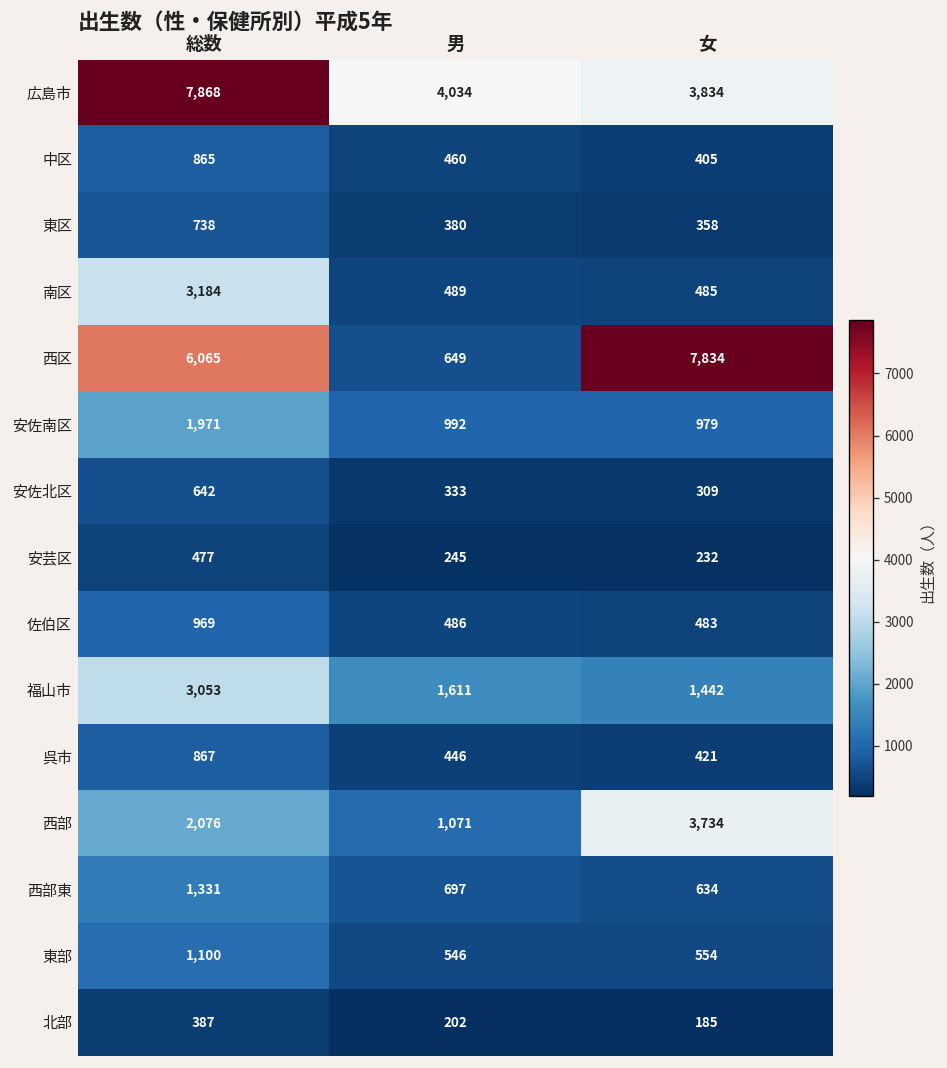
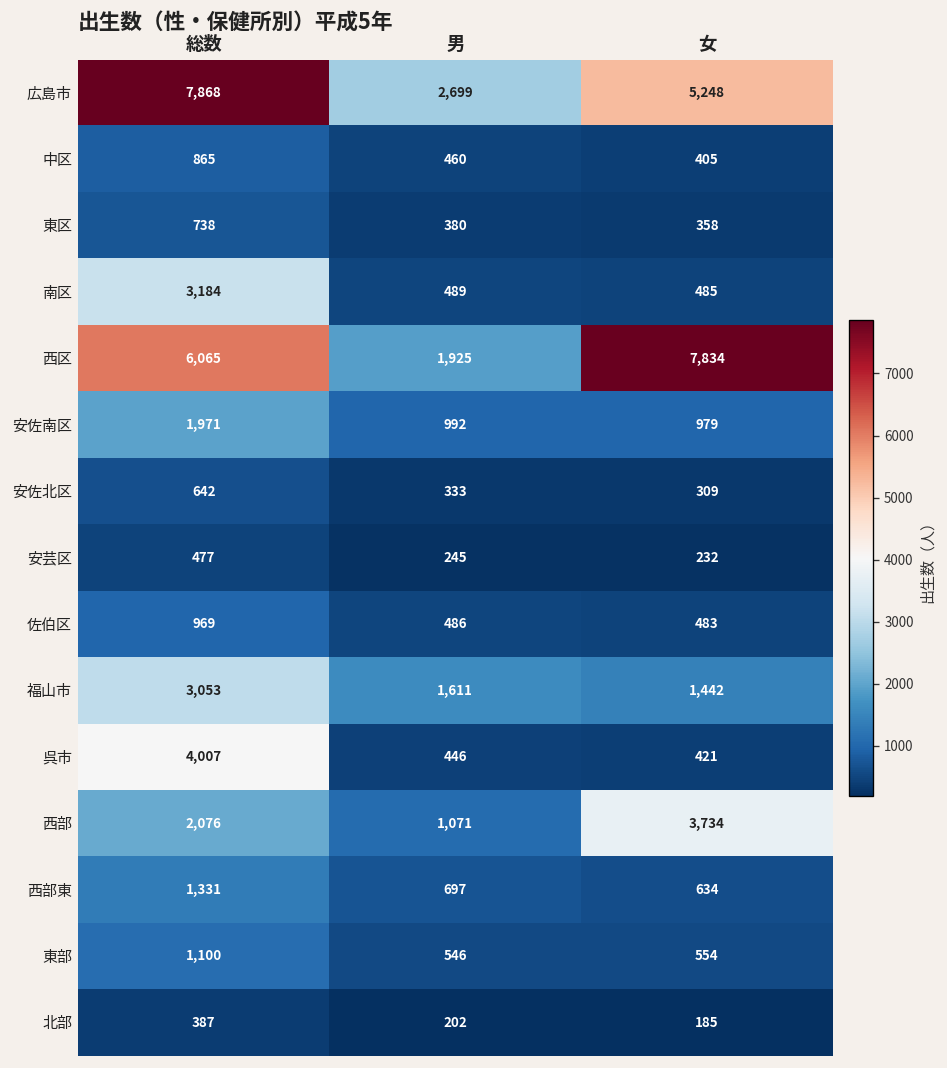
  {
    "広島市": {
      "総数": "7,868",
-     "男": "4,034",
-     "女": "3,834"
+     "男": "2,699",
+     "女": "5,248"
    },
    "中区": {
      "総数": "865",
      "男": "460",
      "女": "405"
    },
    "東区": {
      "総数": "738",
      "男": "380",
      "女": "358"
    },
    "南区": {
      "総数": "3,184",
      "男": "489",
      "女": "485"
    },
    "西区": {
      "総数": "6,065",
-     "男": "649",
+     "男": "1,925",
      "女": "7,834"
    },
    "安佐南区": {
      "総数": "1,971",
      "男": "992",
      "女": "979"
    },
    "安佐北区": {
      "総数": "642",
      "男": "333",
      "女": "309"
    },
    "安芸区": {
      "総数": "477",
      "男": "245",
      "女": "232"
    },
    "佐伯区": {
      "総数": "969",
      "男": "486",
      "女": "483"
    },
    "福山市": {
      "総数": "3,053",
      "男": "1,611",
      "女": "1,442"
    },
    "呉市": {
-     "総数": "867",
+     "総数": "4,007",
      "男": "446",
      "女": "421"
    },
    "西部": {
      "総数": "2,076",
      "男": "1,071",
      "女": "3,734"
    },
    "西部東": {
      "総数": "1,331",
      "男": "697",
      "女": "634"
    },
    "東部": {
      "総数": "1,100",
      "男": "546",
      "女": "554"
    },
    "北部": {
      "総数": "387",
      "男": "202",
      "女": "185"
    }
  }
